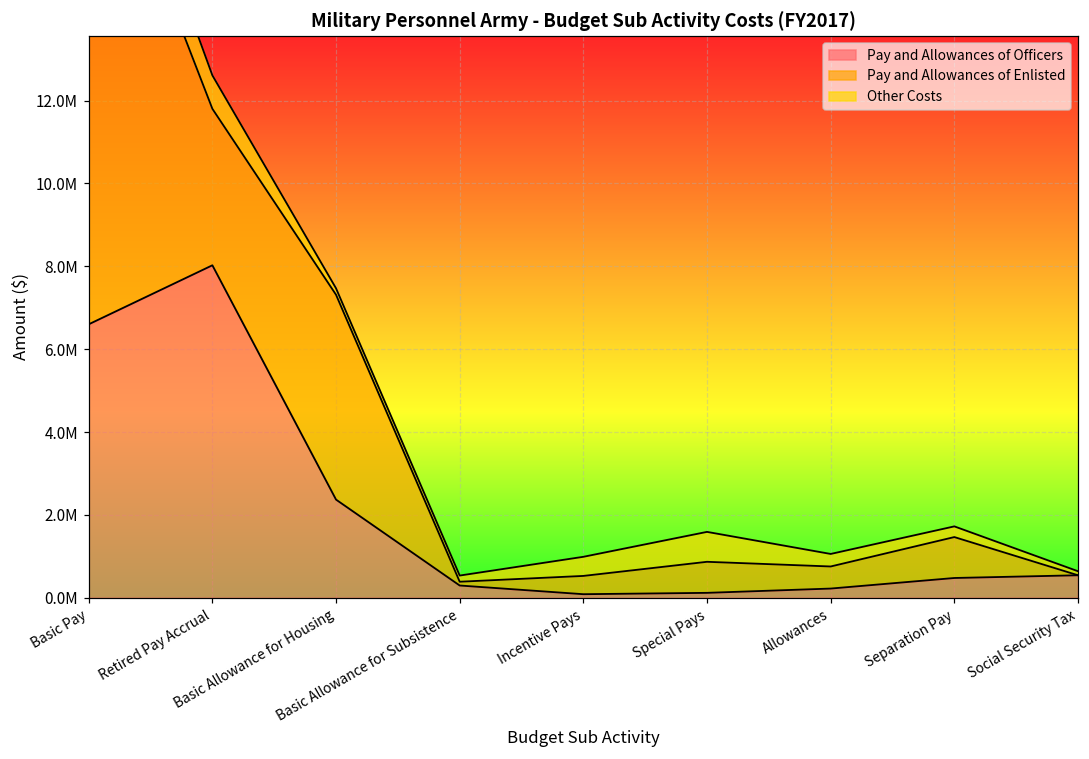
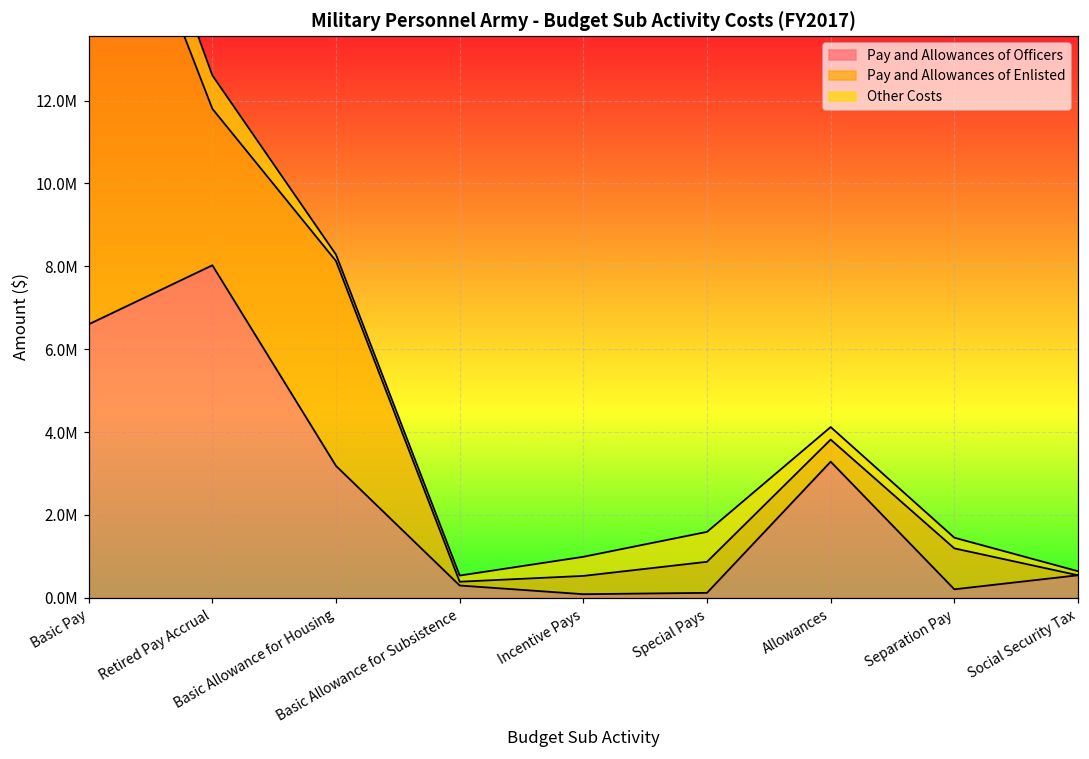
  {
    "Pay and Allowances of Officers": {
      "Basic Pay": 6600000,
      "Retired Pay Accrual": 8000000,
-     "Basic Allowance for Housing": 2400000,
+     "Basic Allowance for Housing": 3200000,
      "Basic Allowance for Subsistence": 300000,
      "Incentive Pays": 100000,
      "Special Pays": 100000,
-     "Allowances": 200000,
-     "Separation Pay": 500000
+     "Allowances": 3300000,
+     "Separation Pay": 200000
    }
  }
